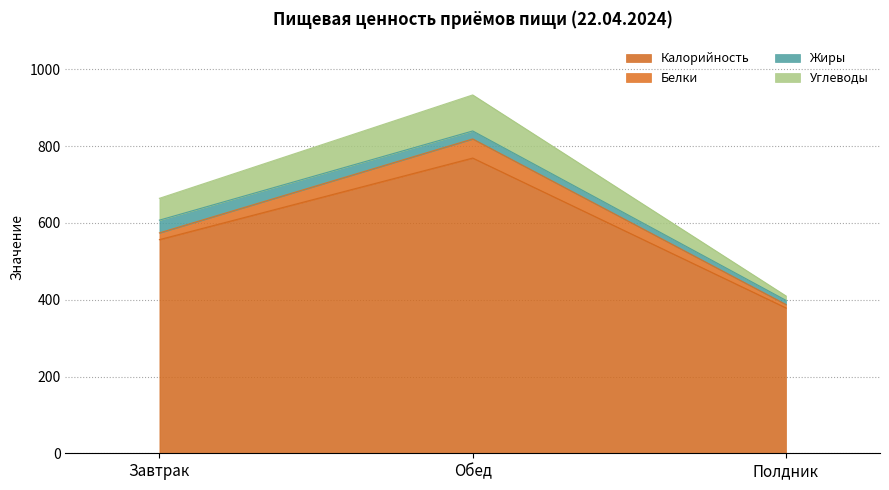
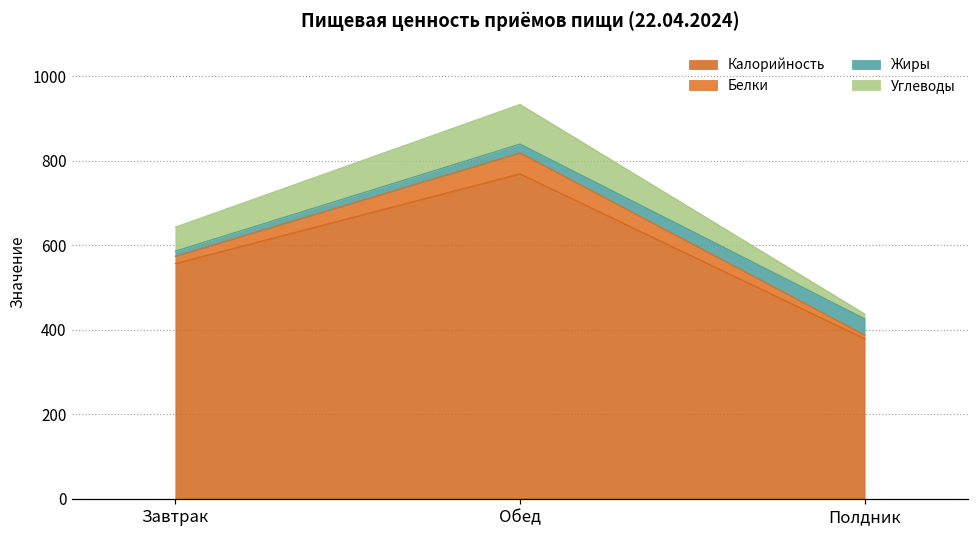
  {
    "Жиры": {
-     "Завтрак": 30,
+     "Завтрак": 10,
      "Обед": 20,
-     "Полдник": 10
+     "Полдник": 40
    },
    "Углеводы": {
      "Завтрак": 60,
      "Обед": 90,
      "Полдник": 10
    }
  }
